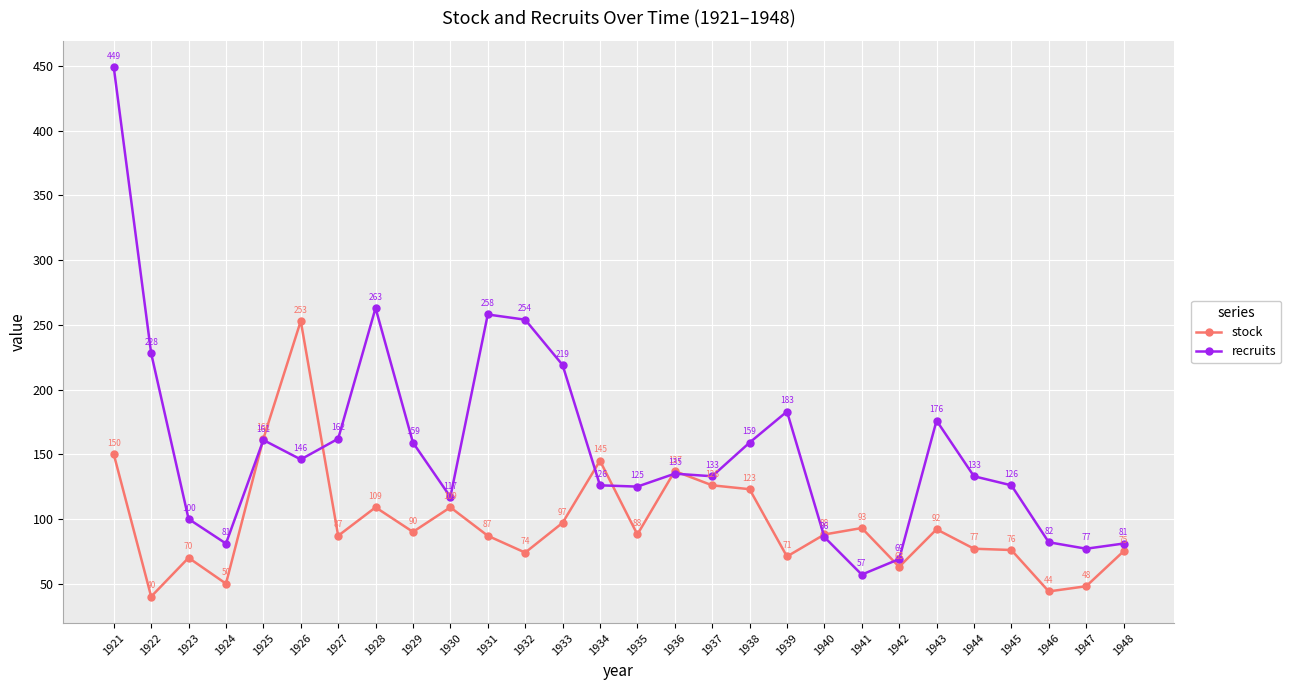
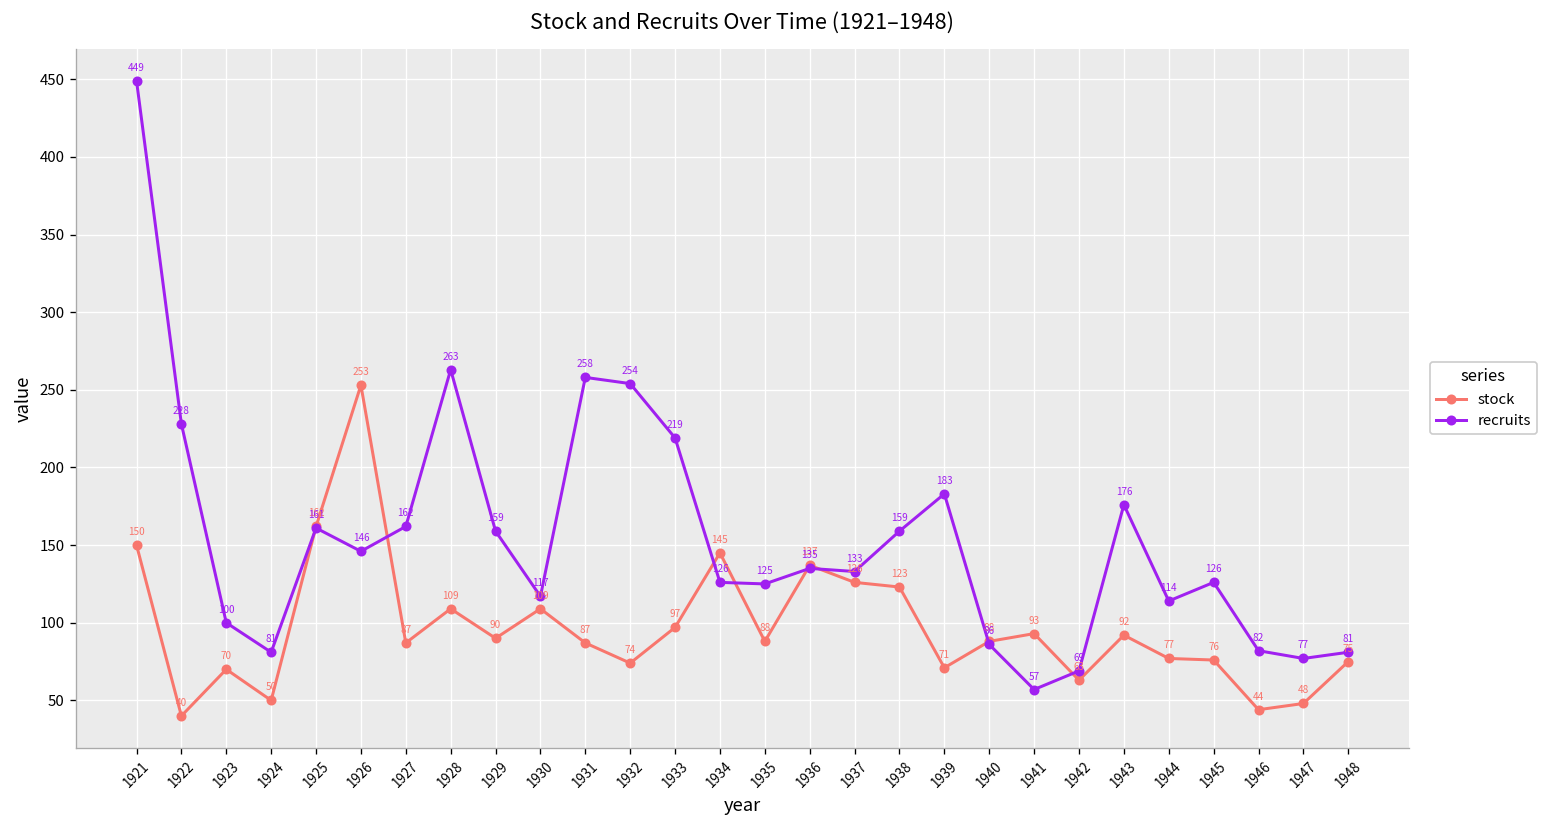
  {
    "stock": {
      "1921": 150,
      "1922": 40,
      "1923": 70,
      "1924": 50,
      "1926": 253,
      "1927": 87,
      "1928": 109,
      "1929": 90,
      "1931": 87,
      "1932": 74,
      "1933": 97,
      "1934": 145,
      "1935": 88,
      "1938": 123,
      "1939": 71,
      "1941": 93,
      "1943": 92,
      "1944": 77,
      "1945": 76,
      "1946": 44,
      "1947": 48
    },
    "recruits": {
      "1921": 449,
      "1922": 228,
      "1923": 100,
      "1924": 81,
      "1926": 146,
      "1927": 162,
      "1928": 263,
      "1929": 159,
      "1930": 117,
      "1931": 258,
      "1932": 254,
      "1933": 219,
      "1934": 126,
      "1935": 125,
      "1937": 133,
      "1938": 159,
      "1939": 183,
      "1941": 57,
      "1942": 69,
      "1943": 176,
-     "1944": 133,
+     "1944": 114,
      "1945": 126,
      "1946": 82,
      "1947": 77,
      "1948": 81
    }
  }
